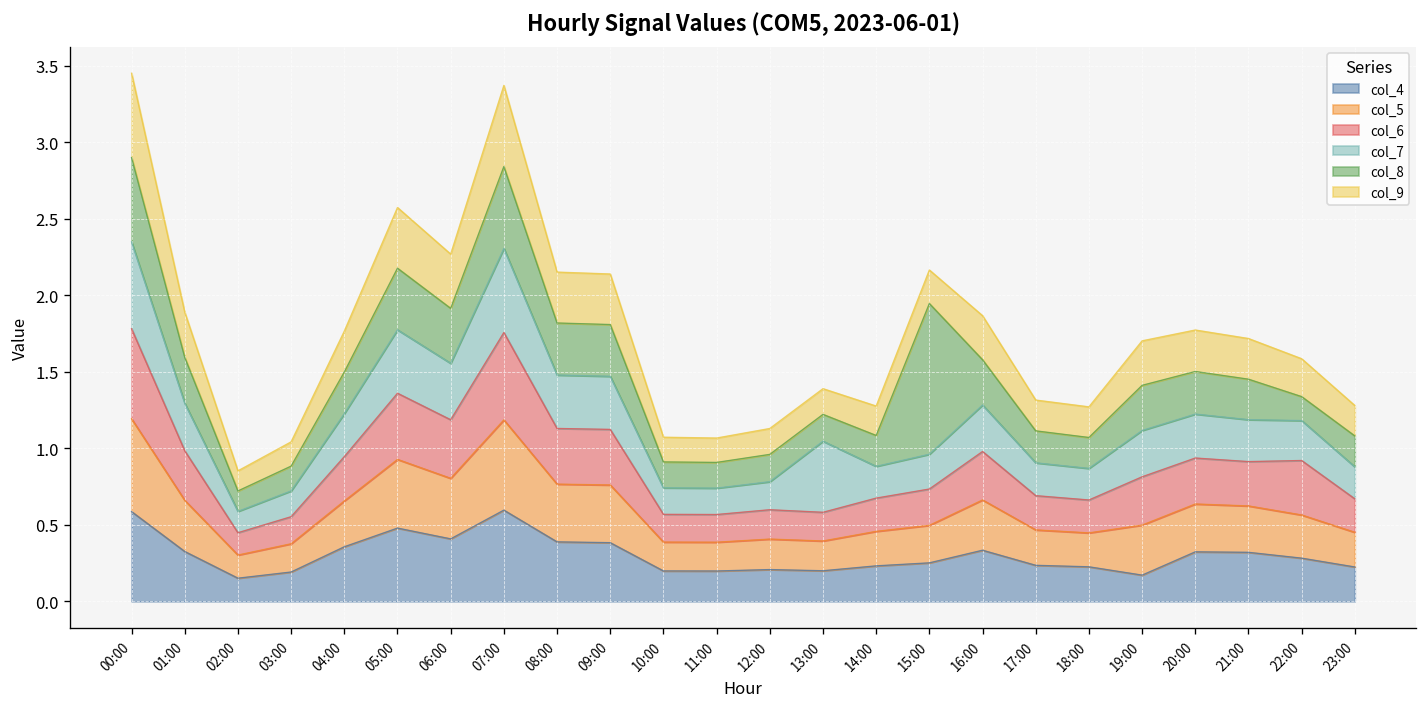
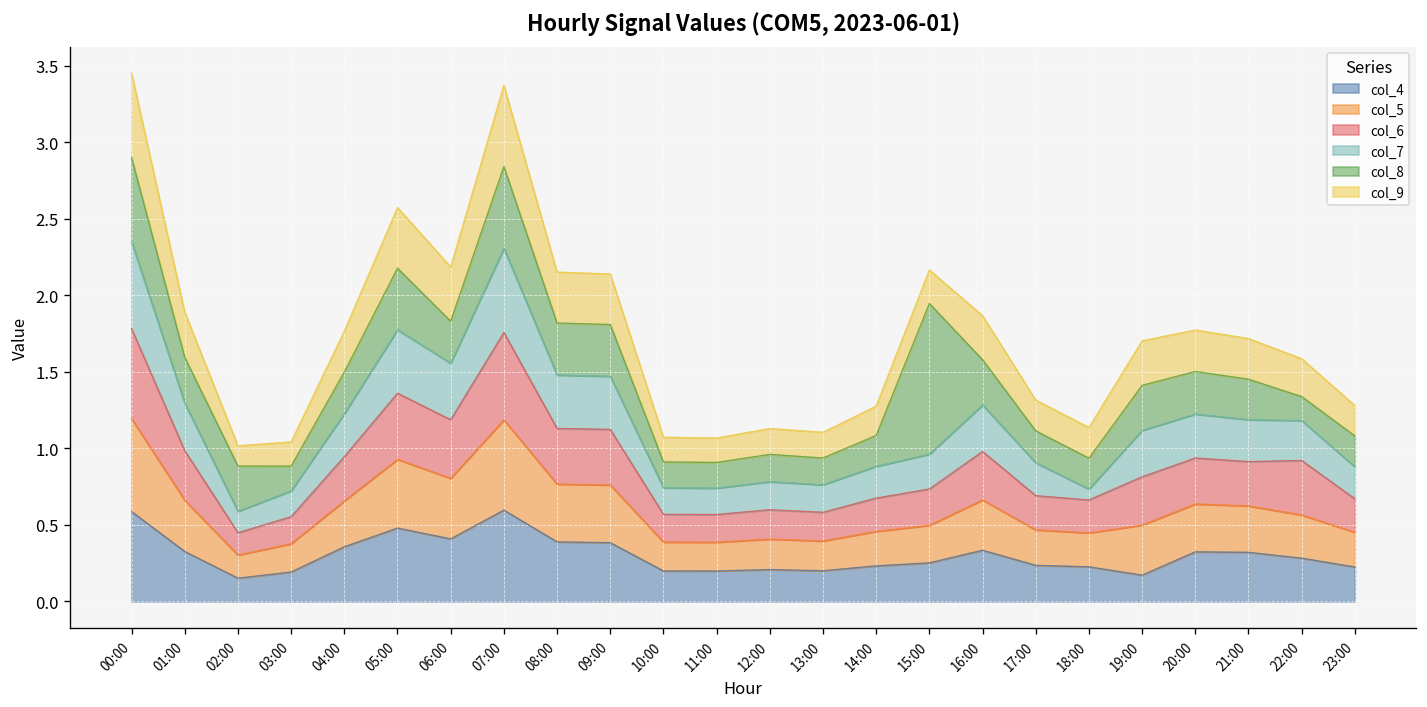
  {
    "col_4": {
      "00:00": 0.59,
      "01:00": 0.33,
      "02:00": 0.15,
      "03:00": 0.19,
      "04:00": 0.36,
      "05:00": 0.48,
      "06:00": 0.41,
      "07:00": 0.60,
      "08:00": 0.39,
      "09:00": 0.38,
      "10:00": 0.20,
      "11:00": 0.20,
      "12:00": 0.21,
      "13:00": 0.20,
      "14:00": 0.23,
      "15:00": 0.25,
      "16:00": 0.33,
      "17:00": 0.24,
      "18:00": 0.23,
      "19:00": 0.17,
      "20:00": 0.32,
      "21:00": 0.32,
      "22:00": 0.28,
      "23:00": 0.22
    },
    "col_6": {
      "00:00": 0.59,
      "01:00": 0.32,
      "02:00": 0.15,
      "03:00": 0.18,
      "04:00": 0.29,
      "05:00": 0.43,
      "06:00": 0.38,
      "07:00": 0.57,
      "08:00": 0.36,
      "09:00": 0.36,
      "10:00": 0.18,
      "11:00": 0.18,
      "12:00": 0.19,
      "13:00": 0.19,
      "14:00": 0.22,
      "15:00": 0.24,
      "16:00": 0.32,
      "17:00": 0.22,
      "18:00": 0.21,
      "19:00": 0.32,
      "20:00": 0.30,
      "21:00": 0.29,
      "22:00": 0.36,
      "23:00": 0.22
    },
    "col_7": {
      "00:00": 0.57,
      "01:00": 0.31,
      "02:00": 0.14,
      "03:00": 0.17,
      "04:00": 0.28,
      "05:00": 0.41,
      "06:00": 0.37,
      "07:00": 0.55,
      "08:00": 0.35,
      "09:00": 0.35,
      "10:00": 0.17,
      "11:00": 0.17,
      "12:00": 0.18,
-     "13:00": 0.46,
+     "13:00": 0.18,
      "14:00": 0.21,
      "15:00": 0.23,
      "16:00": 0.30,
      "17:00": 0.21,
-     "18:00": 0.21,
+     "18:00": 0.07,
      "19:00": 0.30,
      "20:00": 0.29,
      "21:00": 0.27,
      "22:00": 0.26,
      "23:00": 0.21
    },
    "col_8": {
      "00:00": 0.55,
      "01:00": 0.30,
-     "02:00": 0.13,
+     "02:00": 0.30,
      "03:00": 0.16,
      "04:00": 0.27,
      "05:00": 0.40,
-     "06:00": 0.36,
+     "06:00": 0.27,
      "07:00": 0.54,
      "08:00": 0.34,
      "09:00": 0.34,
      "10:00": 0.17,
      "11:00": 0.17,
      "12:00": 0.18,
      "13:00": 0.18,
      "14:00": 0.20,
      "15:00": 0.98,
      "16:00": 0.30,
      "17:00": 0.21,
      "18:00": 0.20,
      "19:00": 0.29,
      "20:00": 0.28,
      "21:00": 0.26,
      "22:00": 0.16,
      "23:00": 0.20
    }
  }
